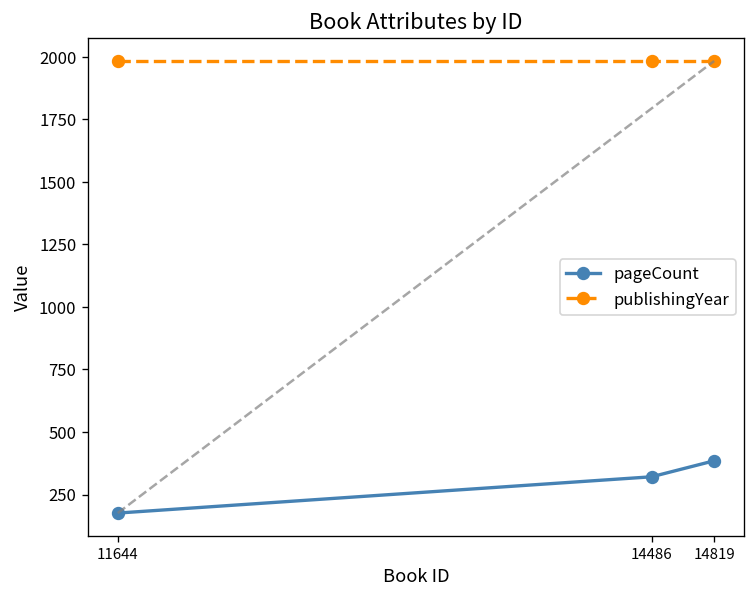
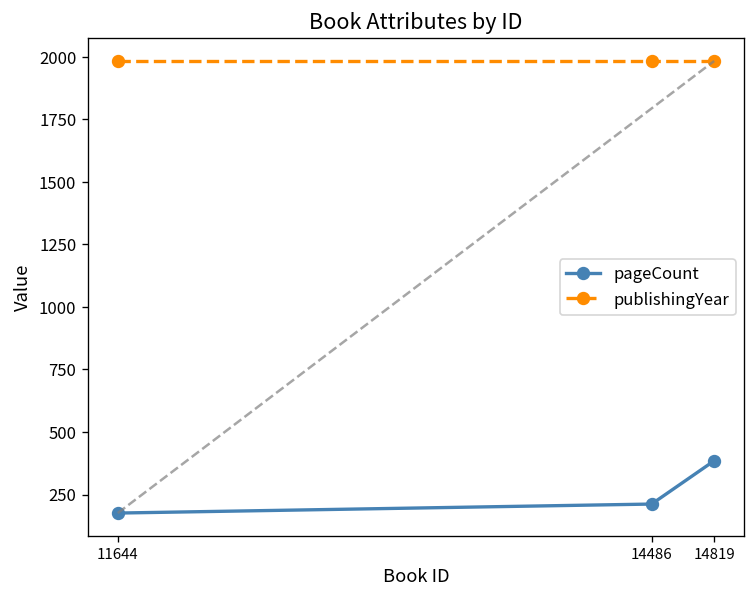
  {
    "pageCount": {
-     "14486": 320,
+     "14486": 210,
      "14819": 390
    },
    "publishingYear": {
      "11644": 1980,
      "14486": 1980
    }
  }
